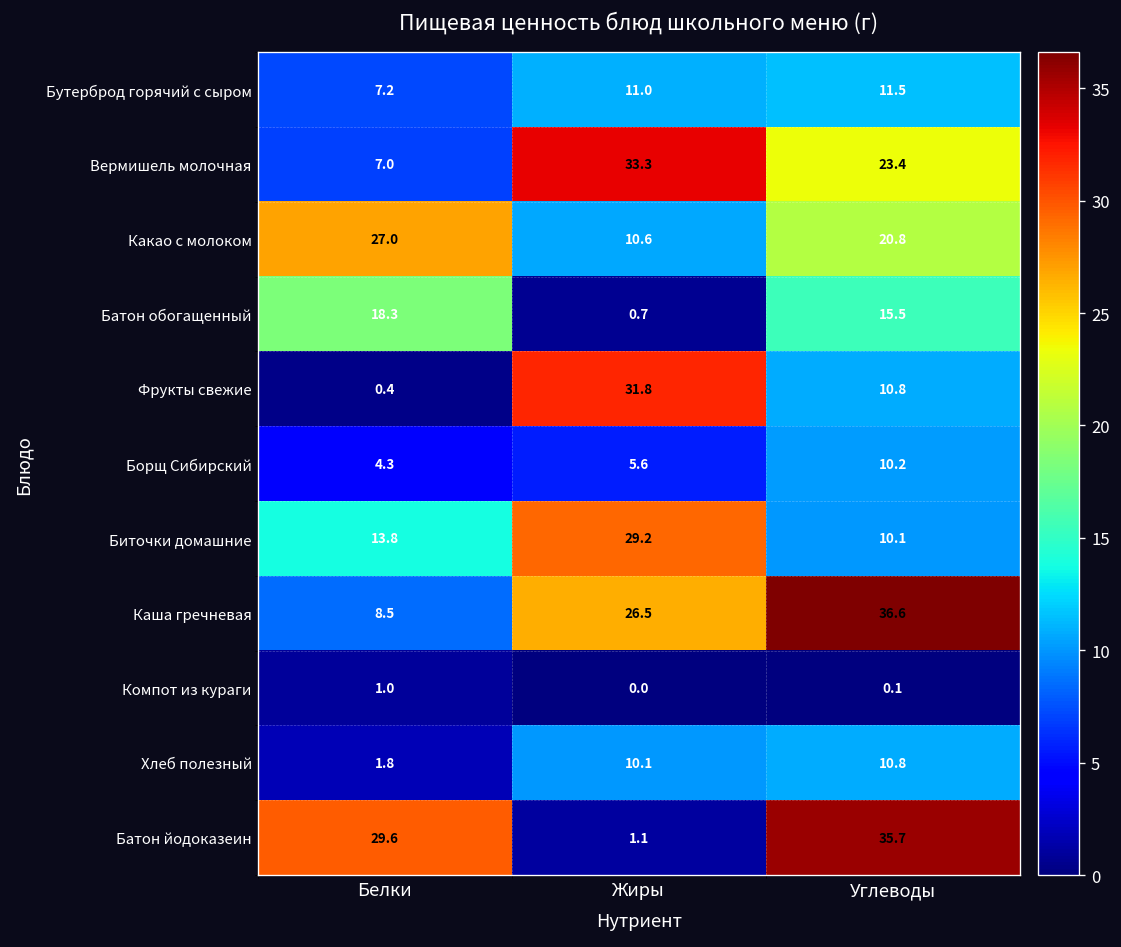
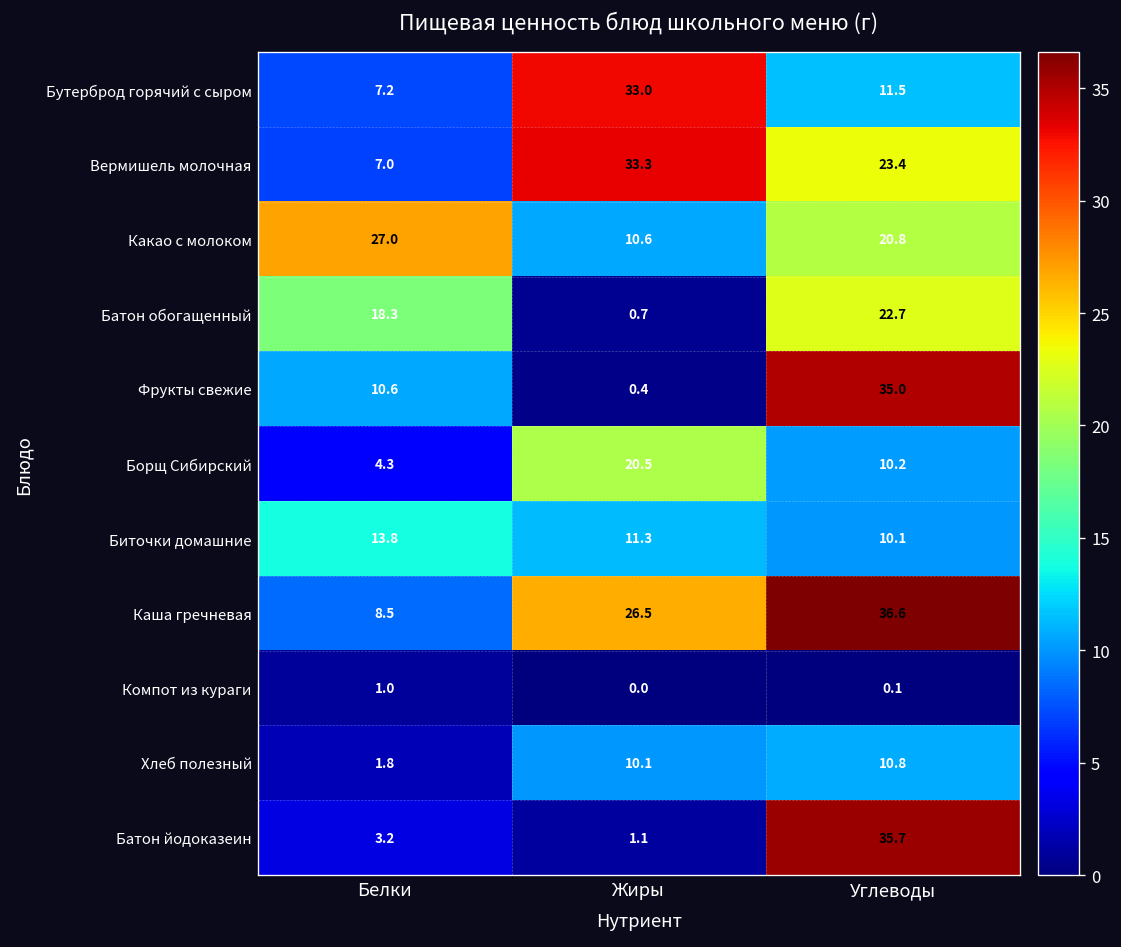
  {
    "Бутерброд горячий с сыром": {
      "Белки": 7.2,
-     "Жиры": 11.0,
+     "Жиры": 33.0,
      "Углеводы": 11.5
    },
    "Вермишель молочная": {
      "Белки": 7.0,
      "Жиры": 33.3,
      "Углеводы": 23.4
    },
    "Какао с молоком": {
      "Белки": 27.0,
      "Жиры": 10.6,
      "Углеводы": 20.8
    },
    "Батон обогащенный": {
      "Белки": 18.3,
      "Жиры": 0.7,
-     "Углеводы": 15.5
+     "Углеводы": 22.7
    },
    "Фрукты свежие": {
-     "Белки": 0.4,
-     "Жиры": 31.8,
-     "Углеводы": 10.8
+     "Белки": 10.6,
+     "Жиры": 0.4,
+     "Углеводы": 35.0
    },
    "Борщ Сибирский": {
      "Белки": 4.3,
-     "Жиры": 5.6,
+     "Жиры": 20.5,
      "Углеводы": 10.2
    },
    "Биточки домашние": {
      "Белки": 13.8,
-     "Жиры": 29.2,
+     "Жиры": 11.3,
      "Углеводы": 10.1
    },
    "Каша гречневая": {
      "Белки": 8.5,
      "Жиры": 26.5,
      "Углеводы": 36.6
    },
    "Компот из кураги": {
      "Белки": 1.0,
      "Жиры": 0.0,
      "Углеводы": 0.1
    },
    "Хлеб полезный": {
      "Белки": 1.8,
      "Жиры": 10.1,
      "Углеводы": 10.8
    },
    "Батон йодоказеин": {
-     "Белки": 29.6,
+     "Белки": 3.2,
      "Жиры": 1.1,
      "Углеводы": 35.7
    }
  }
